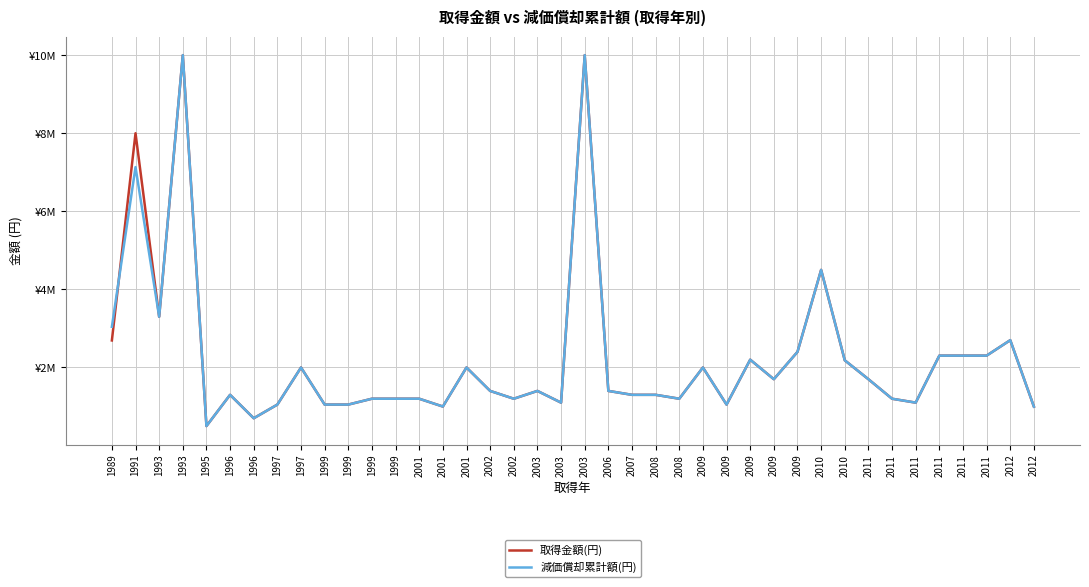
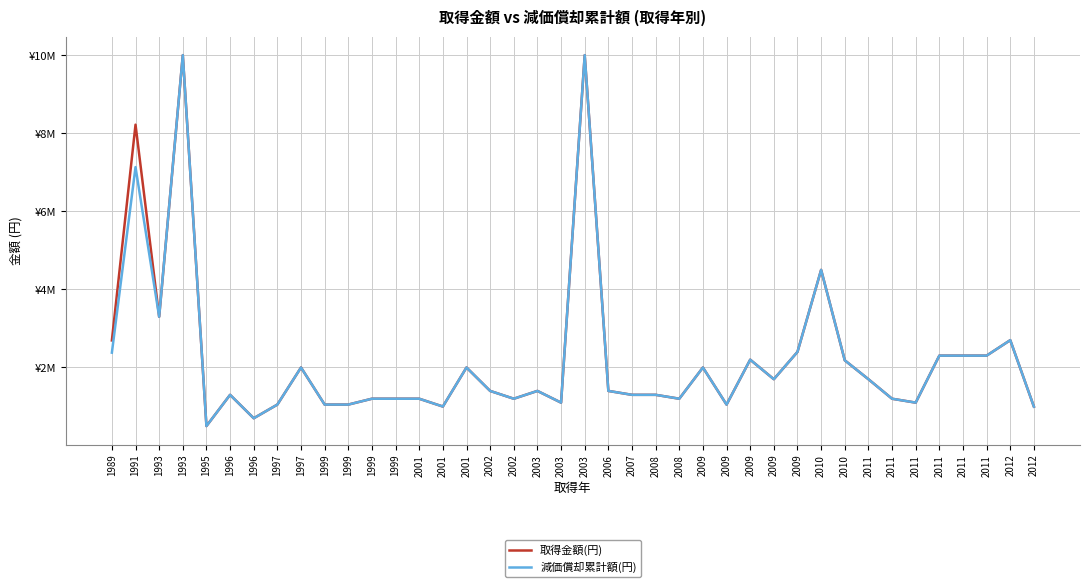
  {
    "取得金額(円)": {
      "1989": "¥2700000",
-     "1991": "¥8000000"
+     "1991": "¥8200000"
    },
    "減価償却累計額(円)": {
-     "1989": "¥3000000",
+     "1989": "¥2400000",
      "1991": "¥7100000"
    }
  }
